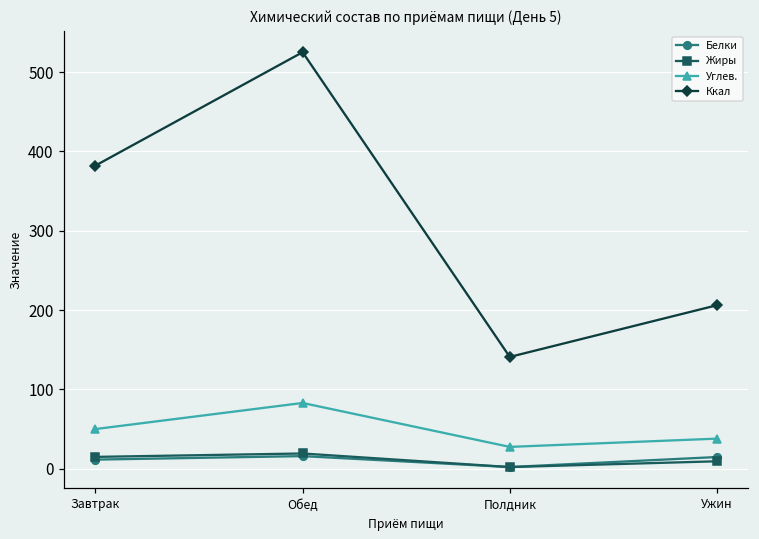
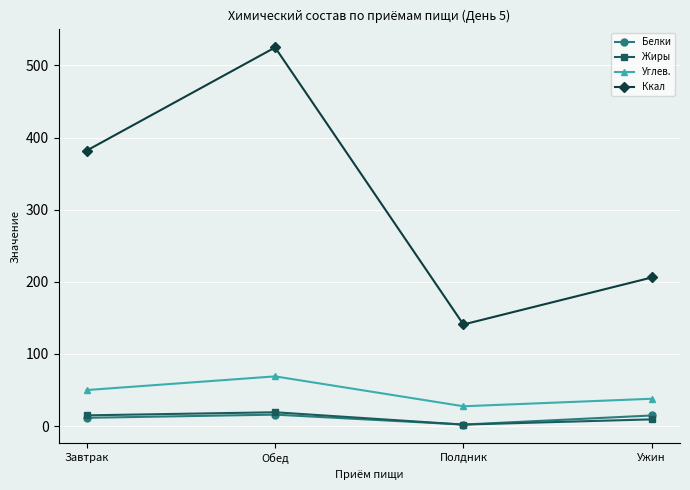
  {
    "Углев.": {
      "Завтрак": 50,
-     "Обед": 80,
+     "Обед": 70,
      "Полдник": 30,
      "Ужин": 40
    }
  }
